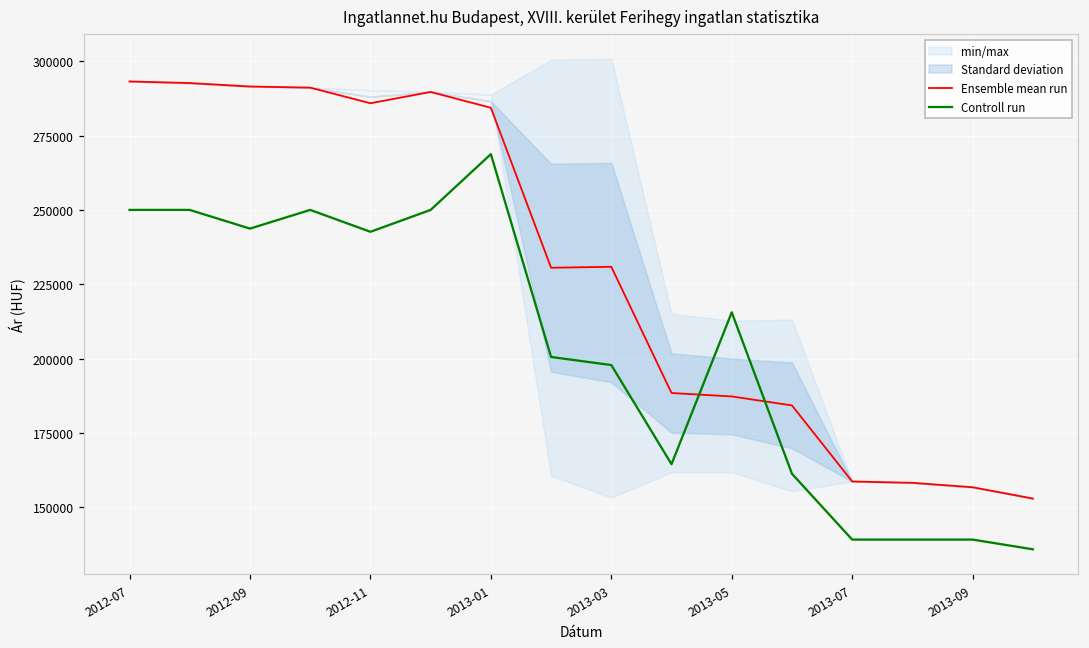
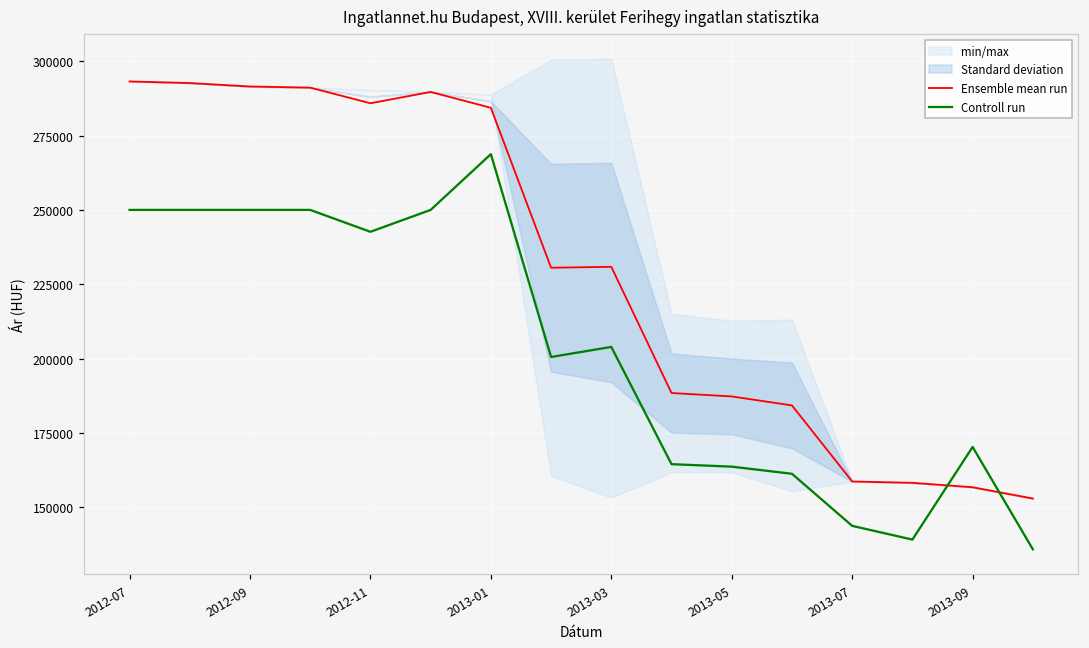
  {
    "Ensemble mean run": {
      "2012-11": 286000,
      "2013-01": 284000,
      "2013-03": 231000,
      "2013-05": 187000
    },
    "Controll run": {
      "2012-07": 250000,
-     "2012-09": 244000,
+     "2012-09": 250000,
      "2012-11": 243000,
      "2013-01": 269000,
-     "2013-03": 198000,
-     "2013-05": 216000,
-     "2013-07": 139000,
-     "2013-09": 139000
+     "2013-03": 204000,
+     "2013-05": 164000,
+     "2013-07": 144000,
+     "2013-09": 170000
    }
  }
